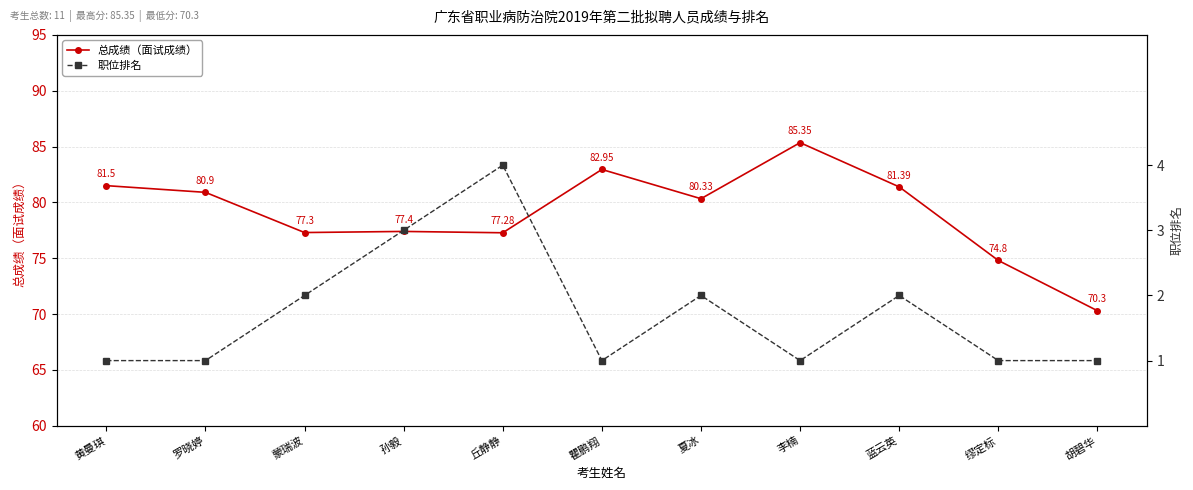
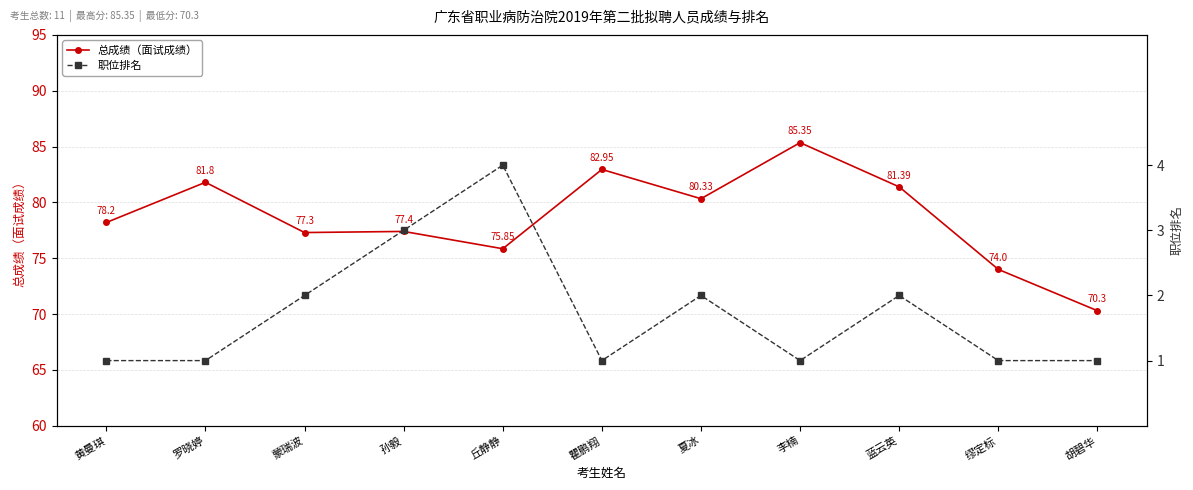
  {
    "总成绩（面试成绩）": {
-     "黄曼琪": 81.5,
-     "罗晓婷": 80.9,
+     "黄曼琪": 78.2,
+     "罗晓婷": 81.8,
      "蒙瑞波": 77.3,
      "孙毅": 77.4,
-     "丘静静": 77.28,
+     "丘静静": 75.85,
      "瞿鹏翔": 82.95,
      "夏冰": 80.33,
      "李楠": 85.35,
      "蓝云英": 81.39,
-     "缪定标": 74.8,
+     "缪定标": 74.0,
      "胡碧华": 70.3
    }
  }
